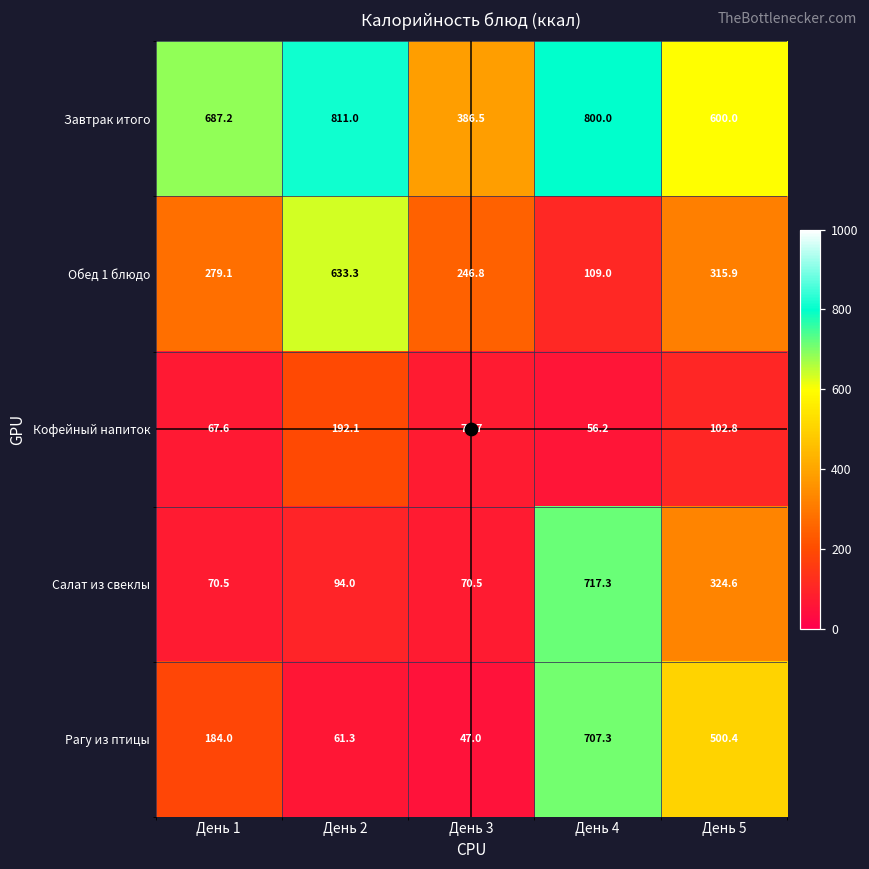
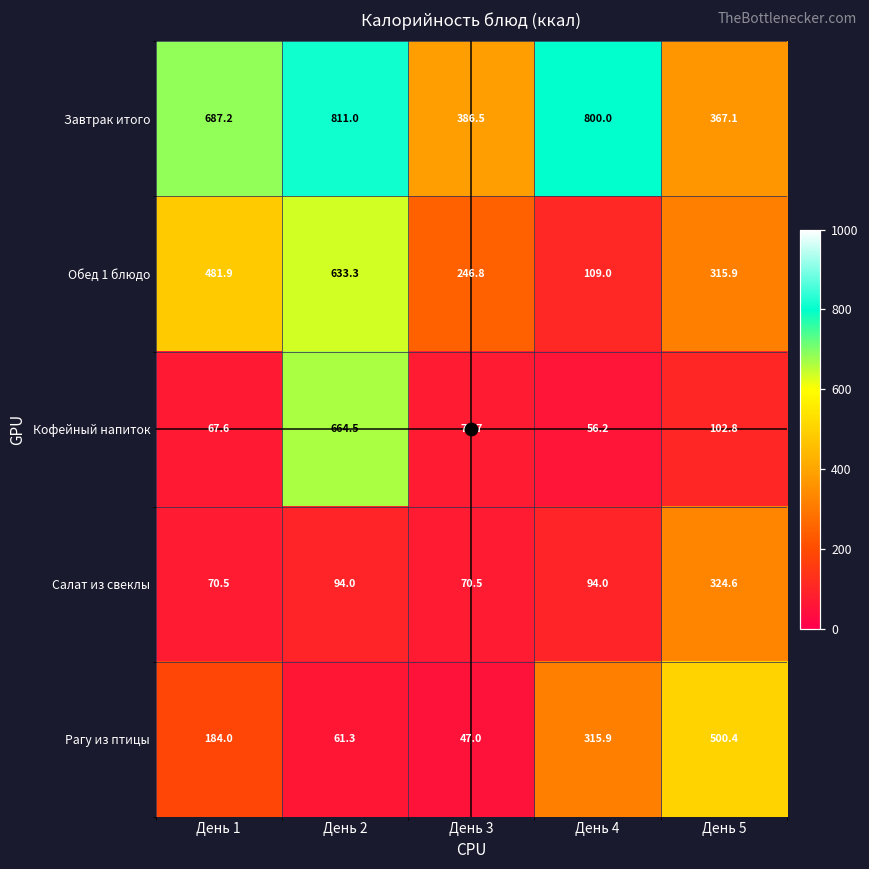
  {
    "Завтрак итого": {
      "День 1": 687.2,
      "День 2": 811.0,
      "День 3": 386.5,
      "День 4": 800.0,
-     "День 5": 600.0
+     "День 5": 367.1
    },
    "Обед 1 блюдо": {
-     "День 1": 279.1,
+     "День 1": 481.9,
      "День 2": 633.3,
      "День 3": 246.8,
      "День 4": 109.0,
      "День 5": 315.9
    },
    "Кофейный напиток": {
      "День 1": 67.6,
-     "День 2": 192.1,
+     "День 2": 664.5,
      "День 4": 56.2,
      "День 5": 102.8
    },
    "Салат из свеклы": {
      "День 1": 70.5,
      "День 2": 94.0,
      "День 3": 70.5,
-     "День 4": 717.3,
+     "День 4": 94.0,
      "День 5": 324.6
    },
    "Рагу из птицы": {
      "День 1": 184.0,
      "День 2": 61.3,
      "День 3": 47.0,
-     "День 4": 707.3,
+     "День 4": 315.9,
      "День 5": 500.4
    }
  }
